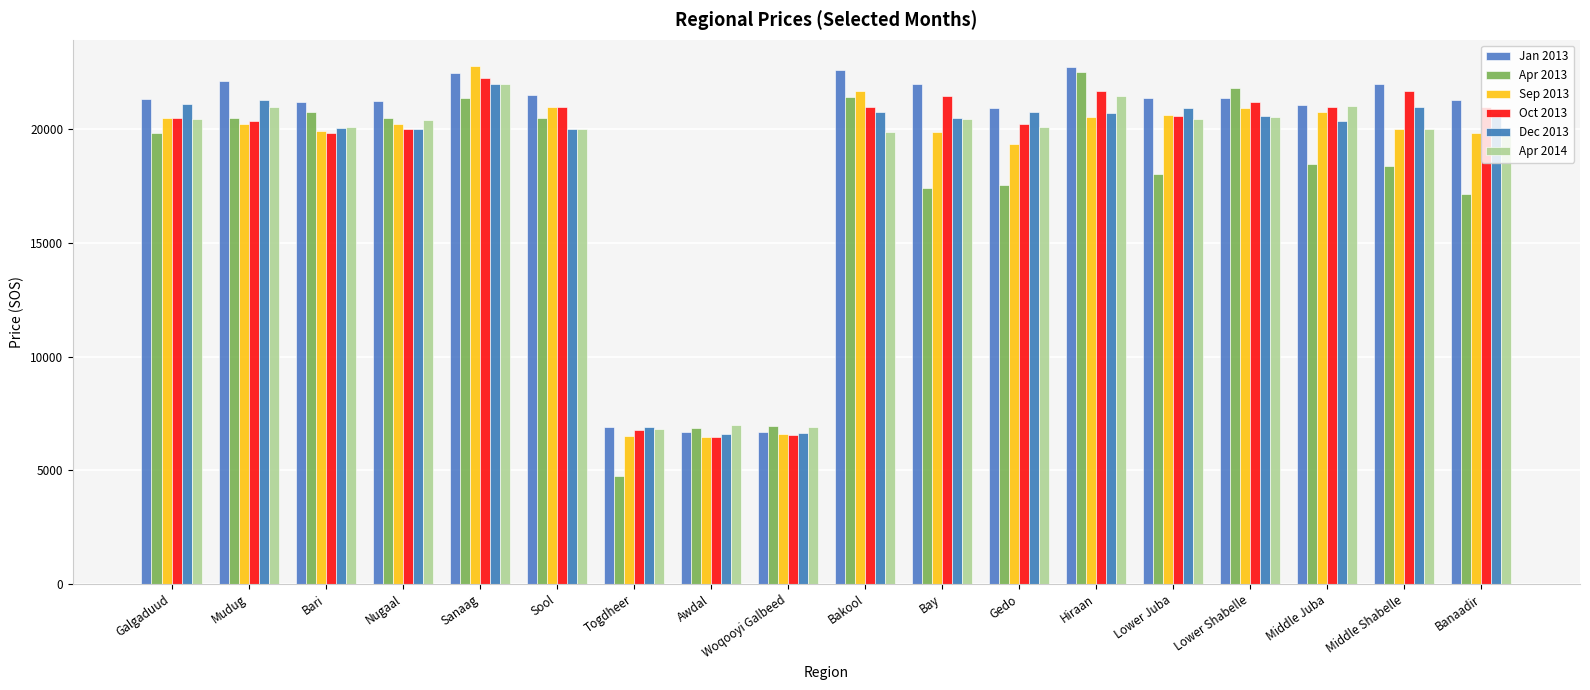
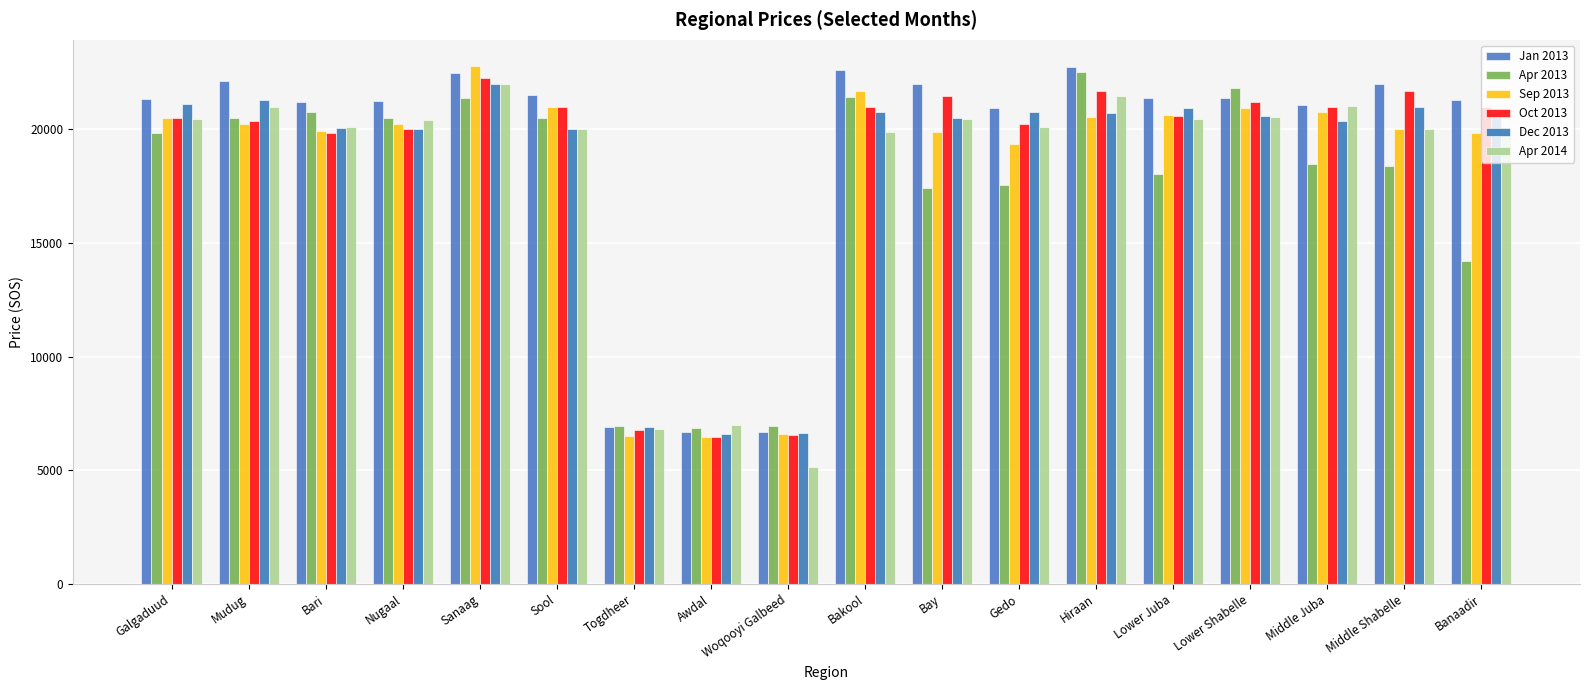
  {
    "Apr 2013": {
      "Galgaduud": 19900,
      "Mudug": 20500,
      "Bari": 20800,
      "Nugaal": 20500,
      "Sanaag": 21400,
      "Sool": 20500,
-     "Togdheer": 4700,
+     "Togdheer": 7000,
      "Awdal": 6900,
      "Woqooyi Galbeed": 7000,
      "Bakool": 21400,
      "Bay": 17400,
      "Gedo": 17600,
      "Hiraan": 22500,
      "Lower Juba": 18000,
      "Lower Shabelle": 21800,
      "Middle Juba": 18500,
      "Middle Shabelle": 18400,
-     "Banaadir": 17200
+     "Banaadir": 14200
    },
    "Sep 2013": {
      "Galgaduud": 20500,
      "Mudug": 20200,
      "Bari": 19900,
      "Nugaal": 20300,
      "Sanaag": 22800,
      "Sool": 21000,
      "Togdheer": 6500,
      "Awdal": 6500,
      "Woqooyi Galbeed": 6600,
      "Bakool": 21700,
      "Bay": 19900,
      "Gedo": 19400,
      "Hiraan": 20500,
      "Lower Juba": 20600,
      "Lower Shabelle": 20900,
      "Middle Juba": 20800,
      "Middle Shabelle": 20000,
      "Banaadir": 19900
    },
    "Oct 2013": {
      "Galgaduud": 20500,
      "Mudug": 20400,
      "Bari": 19800,
      "Nugaal": 20000,
      "Sanaag": 22300,
      "Sool": 21000,
      "Togdheer": 6800,
      "Awdal": 6500,
      "Woqooyi Galbeed": 6500,
      "Bakool": 21000,
      "Bay": 21500,
      "Gedo": 20200,
      "Hiraan": 21700,
      "Lower Juba": 20600,
      "Lower Shabelle": 21200,
      "Middle Juba": 21000,
      "Middle Shabelle": 21700
    },
    "Apr 2014": {
      "Galgaduud": 20500,
      "Mudug": 21000,
      "Bari": 20100,
      "Nugaal": 20400,
      "Sanaag": 22000,
      "Sool": 20000,
      "Togdheer": 6800,
      "Awdal": 7000,
-     "Woqooyi Galbeed": 6900,
+     "Woqooyi Galbeed": 5200,
      "Bakool": 19900,
      "Bay": 20500,
      "Gedo": 20100,
      "Hiraan": 21500,
      "Lower Juba": 20500,
      "Lower Shabelle": 20500,
      "Middle Juba": 21100,
      "Middle Shabelle": 20000
    }
  }
